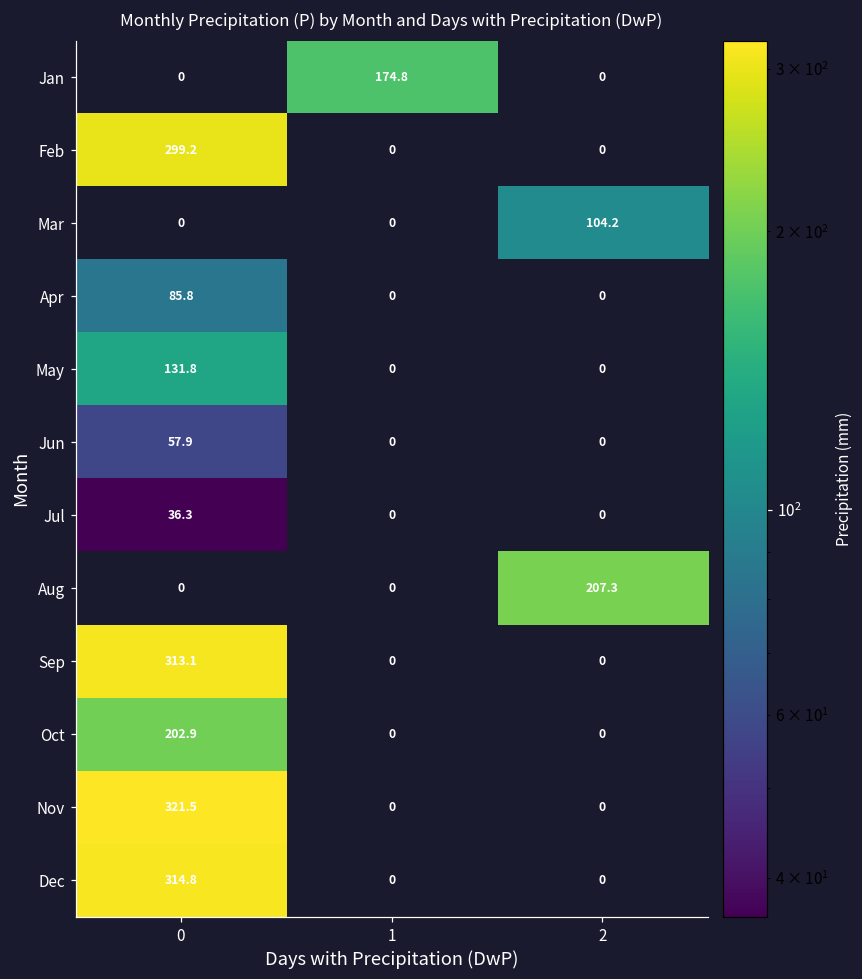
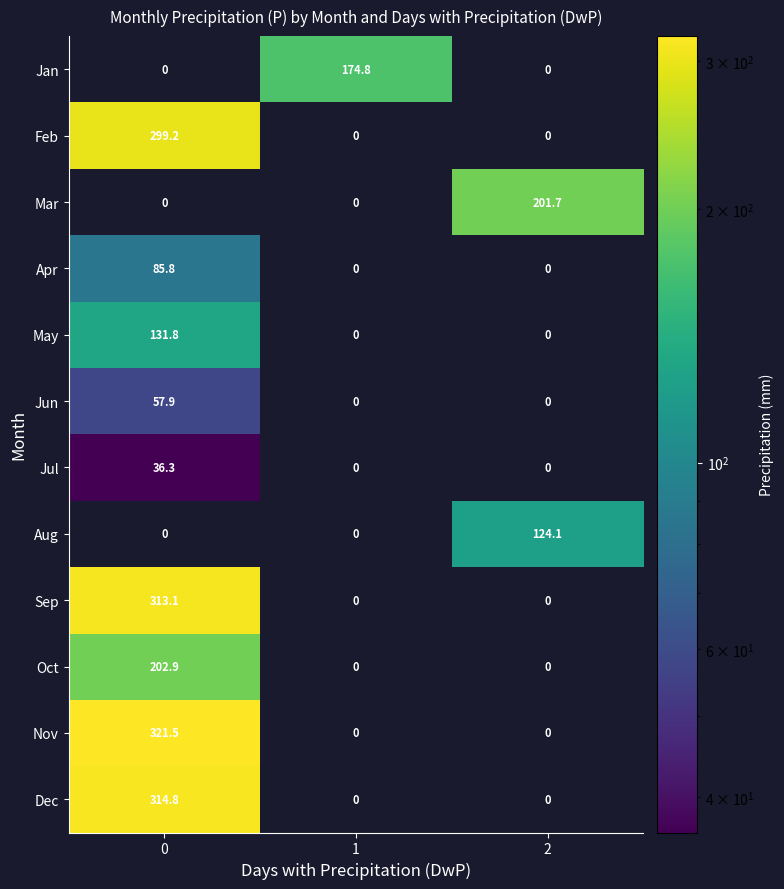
  {
    "Jan": {
      "0": 0,
      "1": 174.8,
      "2": 0
    },
    "Feb": {
      "0": 299.2,
      "1": 0,
      "2": 0
    },
    "Mar": {
      "0": 0,
      "1": 0,
-     "2": 104.2
+     "2": 201.7
    },
    "Apr": {
      "0": 85.8,
      "1": 0,
      "2": 0
    },
    "May": {
      "0": 131.8,
      "1": 0,
      "2": 0
    },
    "Jun": {
      "0": 57.9,
      "1": 0,
      "2": 0
    },
    "Jul": {
      "0": 36.3,
      "1": 0,
      "2": 0
    },
    "Aug": {
      "0": 0,
      "1": 0,
-     "2": 207.3
+     "2": 124.1
    },
    "Sep": {
      "0": 313.1,
      "1": 0,
      "2": 0
    },
    "Oct": {
      "0": 202.9,
      "1": 0,
      "2": 0
    },
    "Nov": {
      "0": 321.5,
      "1": 0,
      "2": 0
    },
    "Dec": {
      "0": 314.8,
      "1": 0,
      "2": 0
    }
  }
